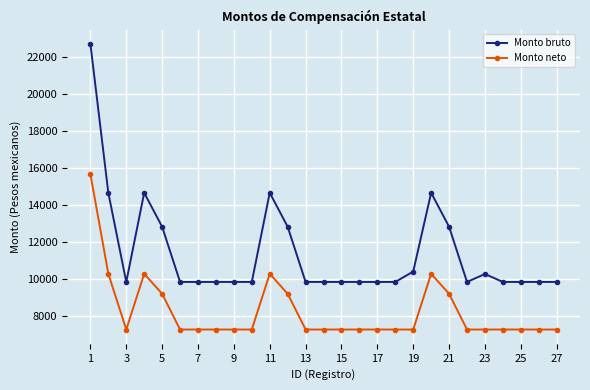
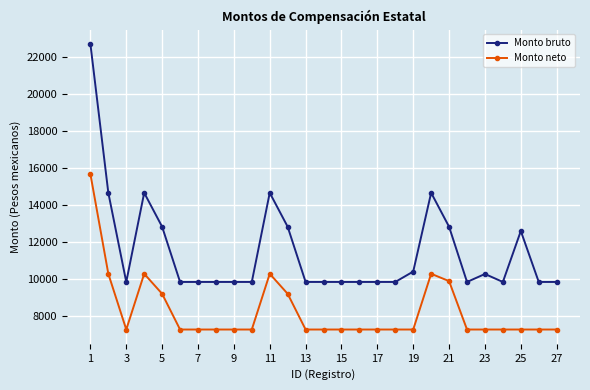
  {
    "Monto bruto": {
      "1": 22700,
      "3": 9800,
      "5": 12800,
      "7": 9800,
      "9": 9800,
      "11": 14600,
      "13": 9800,
      "15": 9800,
      "17": 9800,
      "19": 10400,
      "21": 12800,
      "23": 10200,
-     "25": 9800,
+     "25": 12600,
      "27": 9800
    },
    "Monto neto": {
      "1": 15600,
      "3": 7200,
      "5": 9200,
      "7": 7200,
      "9": 7200,
      "11": 10300,
      "13": 7200,
      "15": 7200,
      "17": 7200,
      "19": 7200,
-     "21": 9200,
+     "21": 9900,
      "23": 7200,
      "25": 7200,
      "27": 7200
    }
  }
